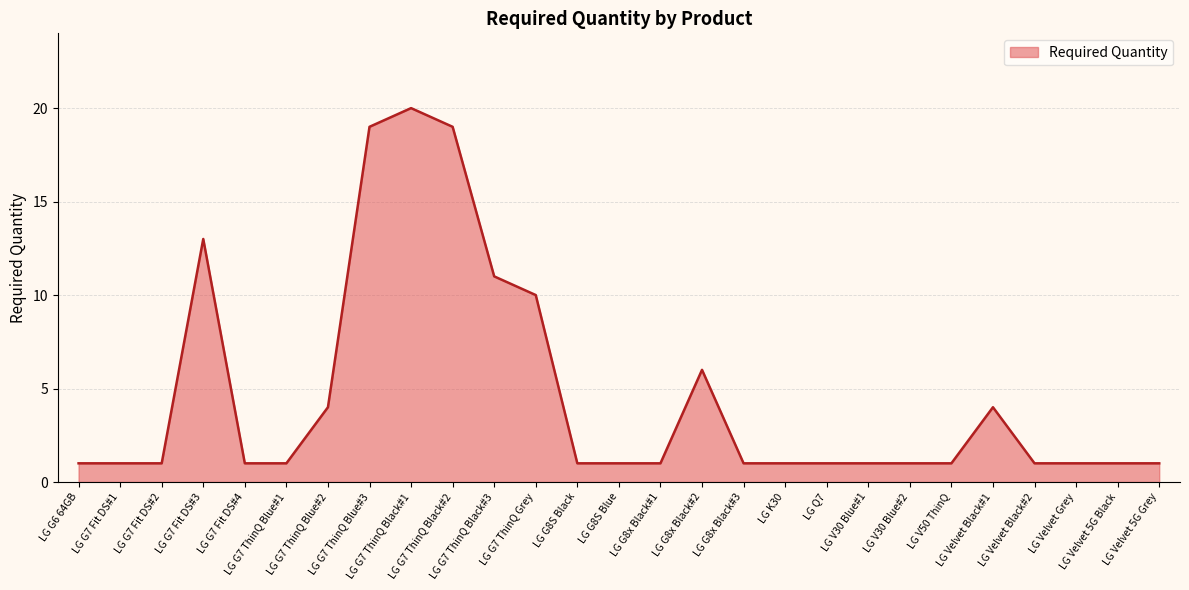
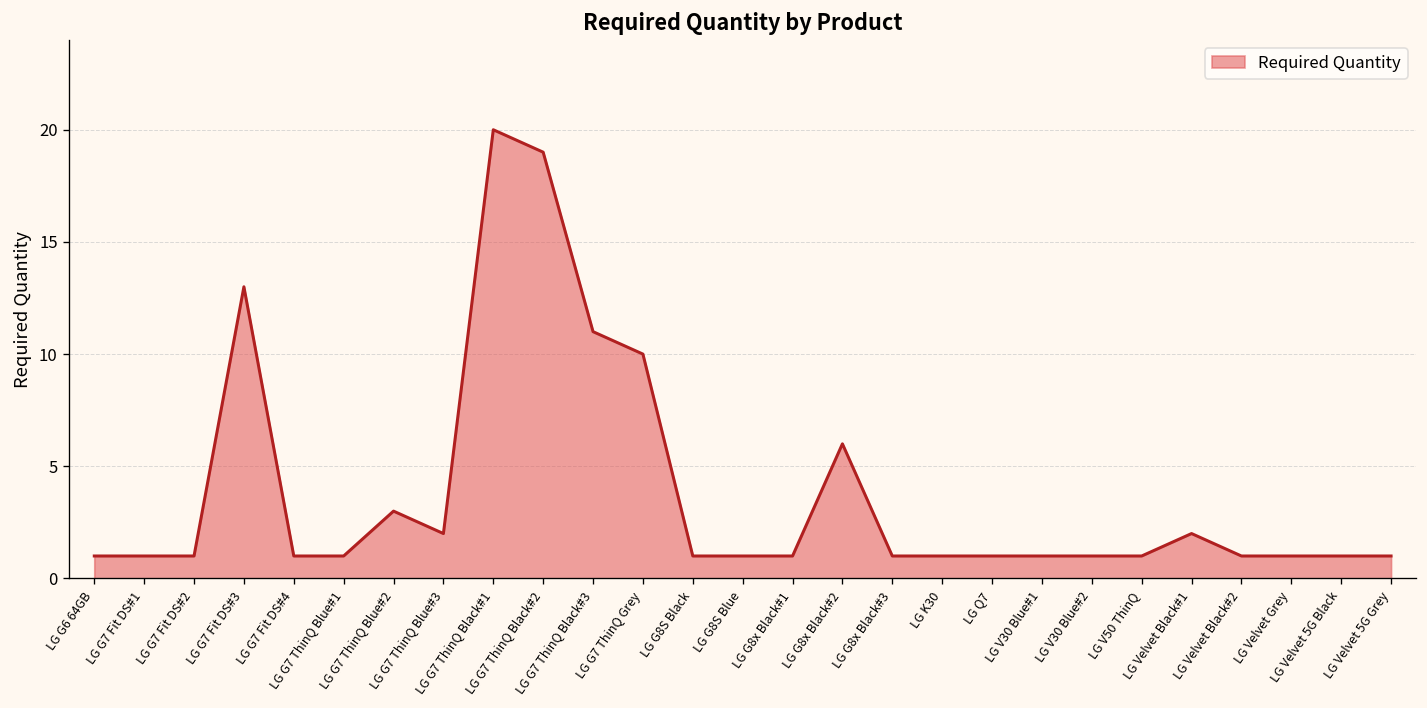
  {
    "LG G6 64GB": 1,
    "LG G7 Fit DS#1": 1,
    "LG G7 Fit DS#2": 1,
    "LG G7 Fit DS#3": 13,
    "LG G7 Fit DS#4": 1,
    "LG G7 ThinQ Blue#1": 1,
-   "LG G7 ThinQ Blue#2": 4,
-   "LG G7 ThinQ Blue#3": 19,
+   "LG G7 ThinQ Blue#2": 3,
+   "LG G7 ThinQ Blue#3": 2,
    "LG G7 ThinQ Black#1": 20,
    "LG G7 ThinQ Black#2": 19,
    "LG G7 ThinQ Black#3": 11,
    "LG G7 ThinQ Grey": 10,
    "LG G8S Black": 1,
    "LG G8S Blue": 1,
    "LG G8x Black#1": 1,
    "LG G8x Black#2": 6,
    "LG G8x Black#3": 1,
    "LG K30": 1,
    "LG Q7": 1,
    "LG V30 Blue#1": 1,
    "LG V30 Blue#2": 1,
    "LG V50 ThinQ": 1,
-   "LG Velvet Black#1": 4,
+   "LG Velvet Black#1": 2,
    "LG Velvet Black#2": 1,
    "LG Velvet Grey": 1,
    "LG Velvet 5G Black": 1,
    "LG Velvet 5G Grey": 1
  }
